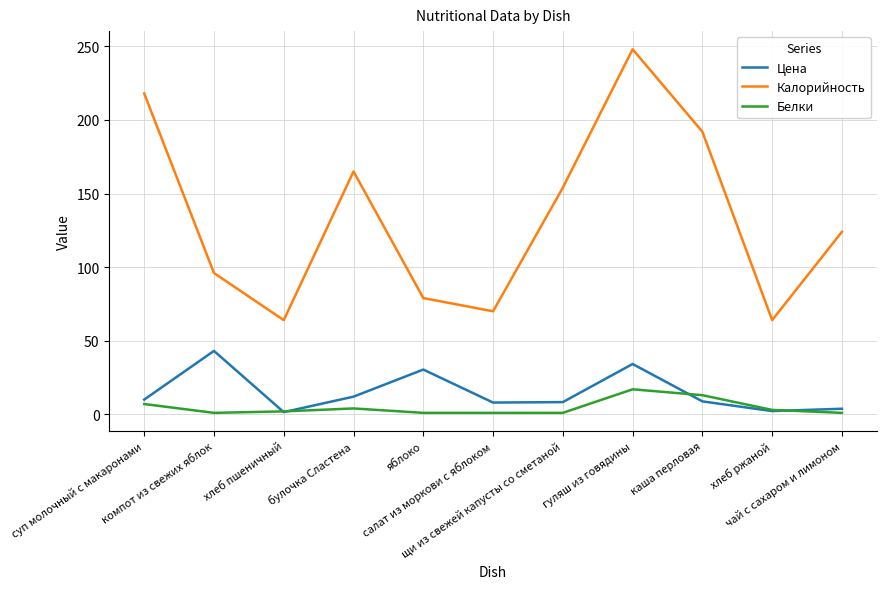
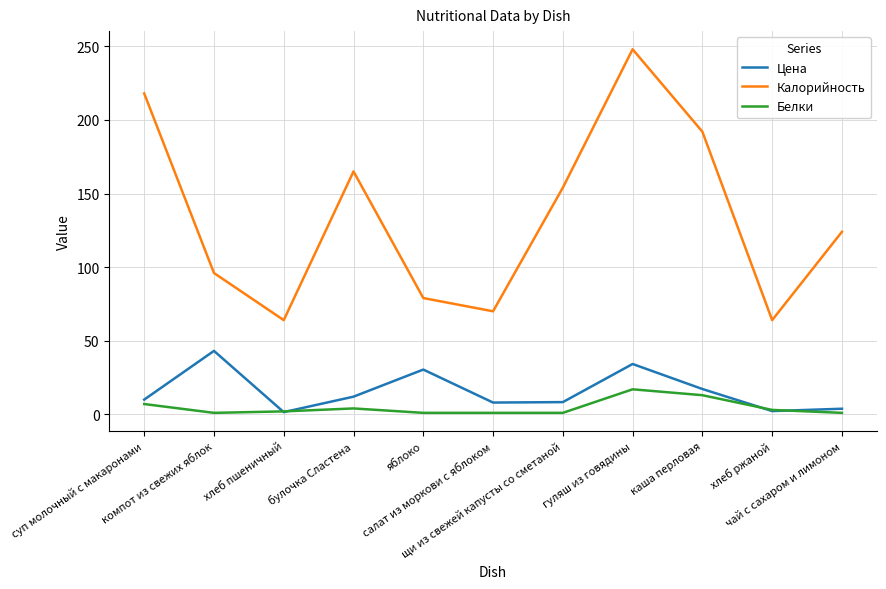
  {
    "Цена": {
      "суп молочный с макаронами": 10,
      "компот из свежих яблок": 43,
      "булочка Сластена": 12,
      "яблоко": 30,
      "салат из моркови с яблоком": 8,
      "щи из свежей капусты со сметаной": 8,
      "гуляш из говядины": 34,
-     "каша перловая": 9,
+     "каша перловая": 17,
      "чай с сахаром и лимоном": 4
    },
    "Калорийность": {
      "суп молочный с макаронами": 218,
      "компот из свежих яблок": 96,
      "хлеб пшеничный": 64,
      "булочка Сластена": 165,
      "яблоко": 79,
      "салат из моркови с яблоком": 70,
      "щи из свежей капусты со сметаной": 154,
      "гуляш из говядины": 248,
      "каша перловая": 192,
      "хлеб ржаной": 64,
      "чай с сахаром и лимоном": 124
    },
    "Белки": {
      "суп молочный с макаронами": 7,
      "компот из свежих яблок": 1,
      "булочка Сластена": 4,
      "яблоко": 1,
      "салат из моркови с яблоком": 1,
      "щи из свежей капусты со сметаной": 1,
      "гуляш из говядины": 17,
      "каша перловая": 13,
      "чай с сахаром и лимоном": 1
    }
  }
